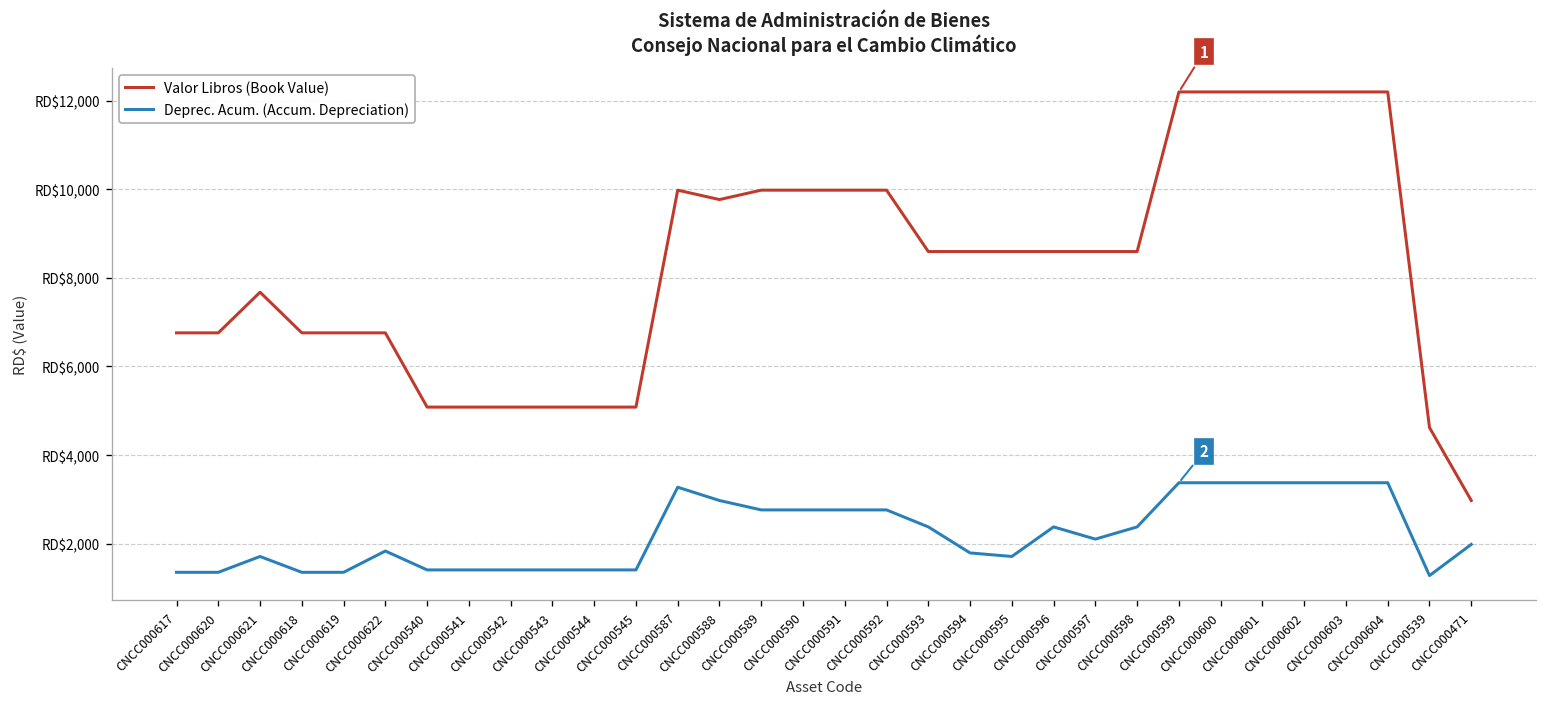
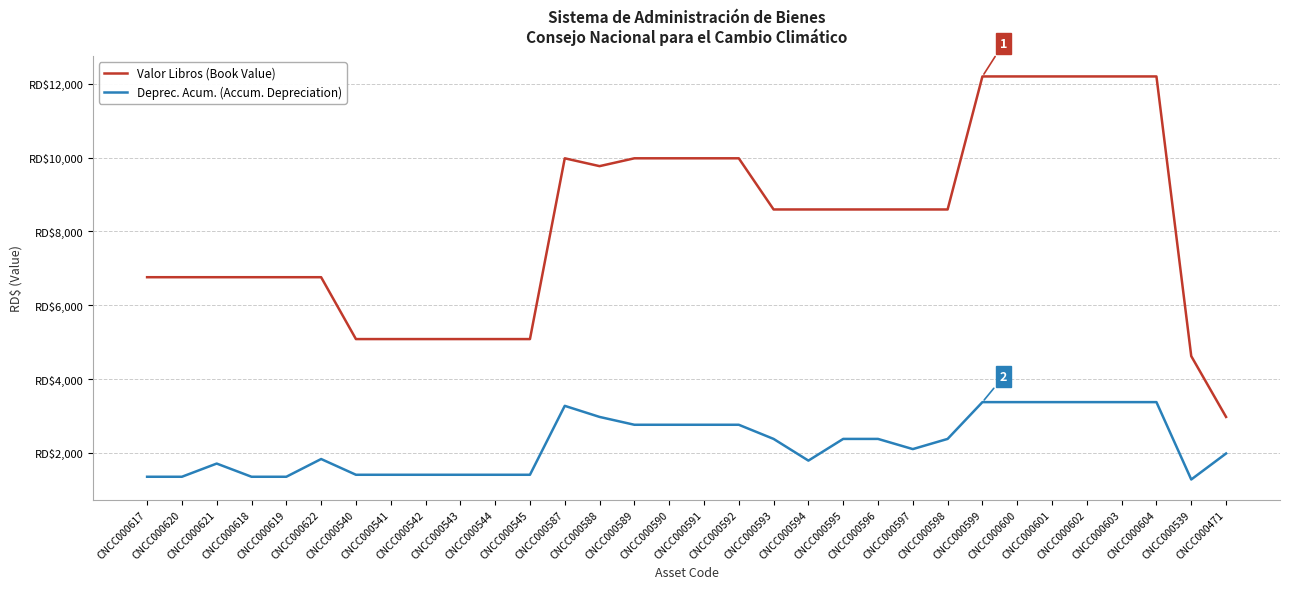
  {
    "Valor Libros (Book Value)": {
      "CNCC000617": "RD$6,800",
      "CNCC000620": "RD$6,800",
-     "CNCC000621": "RD$7,700",
+     "CNCC000621": "RD$6,800",
      "CNCC000618": "RD$6,800",
      "CNCC000619": "RD$6,800",
      "CNCC000622": "RD$6,800",
      "CNCC000540": "RD$5,100",
      "CNCC000541": "RD$5,100",
      "CNCC000542": "RD$5,100",
      "CNCC000543": "RD$5,100",
      "CNCC000544": "RD$5,100",
      "CNCC000545": "RD$5,100",
      "CNCC000587": "RD$10,000",
      "CNCC000588": "RD$9,800",
      "CNCC000589": "RD$10,000",
      "CNCC000590": "RD$10,000",
      "CNCC000591": "RD$10,000",
      "CNCC000592": "RD$10,000",
      "CNCC000593": "RD$8,600",
      "CNCC000594": "RD$8,600",
      "CNCC000595": "RD$8,600",
      "CNCC000596": "RD$8,600",
      "CNCC000597": "RD$8,600",
      "CNCC000598": "RD$8,600",
      "CNCC000599": "RD$12,200",
      "CNCC000600": "RD$12,200",
      "CNCC000601": "RD$12,200",
      "CNCC000602": "RD$12,200",
      "CNCC000603": "RD$12,200",
      "CNCC000604": "RD$12,200",
      "CNCC000539": "RD$4,600",
      "CNCC000471": "RD$3,000"
    },
    "Deprec. Acum. (Accum. Depreciation)": {
      "CNCC000617": "RD$1,400",
      "CNCC000620": "RD$1,400",
      "CNCC000621": "RD$1,700",
      "CNCC000618": "RD$1,400",
      "CNCC000619": "RD$1,400",
      "CNCC000622": "RD$1,800",
      "CNCC000540": "RD$1,400",
      "CNCC000541": "RD$1,400",
      "CNCC000542": "RD$1,400",
      "CNCC000543": "RD$1,400",
      "CNCC000544": "RD$1,400",
      "CNCC000545": "RD$1,400",
      "CNCC000587": "RD$3,300",
      "CNCC000588": "RD$3,000",
      "CNCC000589": "RD$2,800",
      "CNCC000590": "RD$2,800",
      "CNCC000591": "RD$2,800",
      "CNCC000592": "RD$2,800",
      "CNCC000593": "RD$2,400",
      "CNCC000594": "RD$1,800",
-     "CNCC000595": "RD$1,700",
+     "CNCC000595": "RD$2,400",
      "CNCC000596": "RD$2,400",
      "CNCC000597": "RD$2,100",
      "CNCC000598": "RD$2,400",
      "CNCC000599": "RD$3,400",
      "CNCC000600": "RD$3,400",
      "CNCC000601": "RD$3,400",
      "CNCC000602": "RD$3,400",
      "CNCC000603": "RD$3,400",
      "CNCC000604": "RD$3,400",
      "CNCC000539": "RD$1,300",
      "CNCC000471": "RD$2,000"
    }
  }
